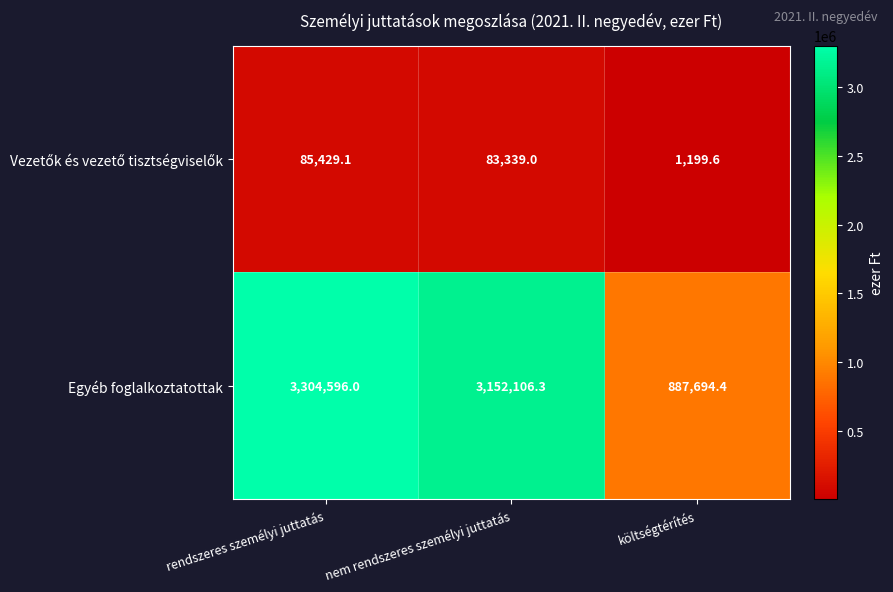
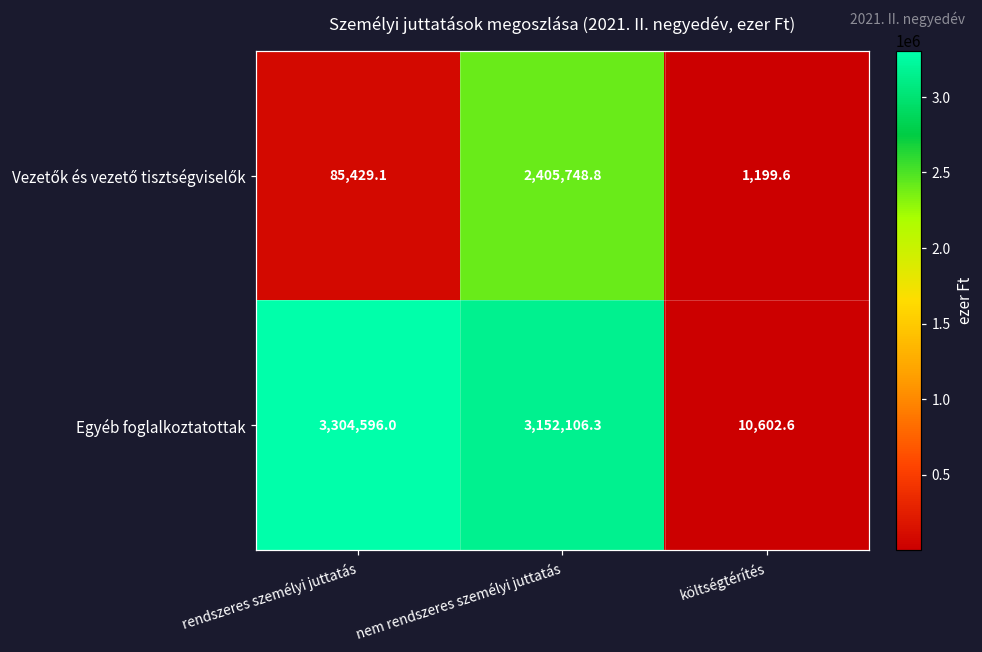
  {
    "Vezetők és vezető tisztségviselők": {
      "rendszeres személyi juttatás": "85,429.1",
-     "nem rendszeres személyi juttatás": "83,339.0",
+     "nem rendszeres személyi juttatás": "2,405,748.8",
      "költségtérítés": "1,199.6"
    },
    "Egyéb foglalkoztatottak": {
      "rendszeres személyi juttatás": "3,304,596.0",
      "nem rendszeres személyi juttatás": "3,152,106.3",
-     "költségtérítés": "887,694.4"
+     "költségtérítés": "10,602.6"
    }
  }
